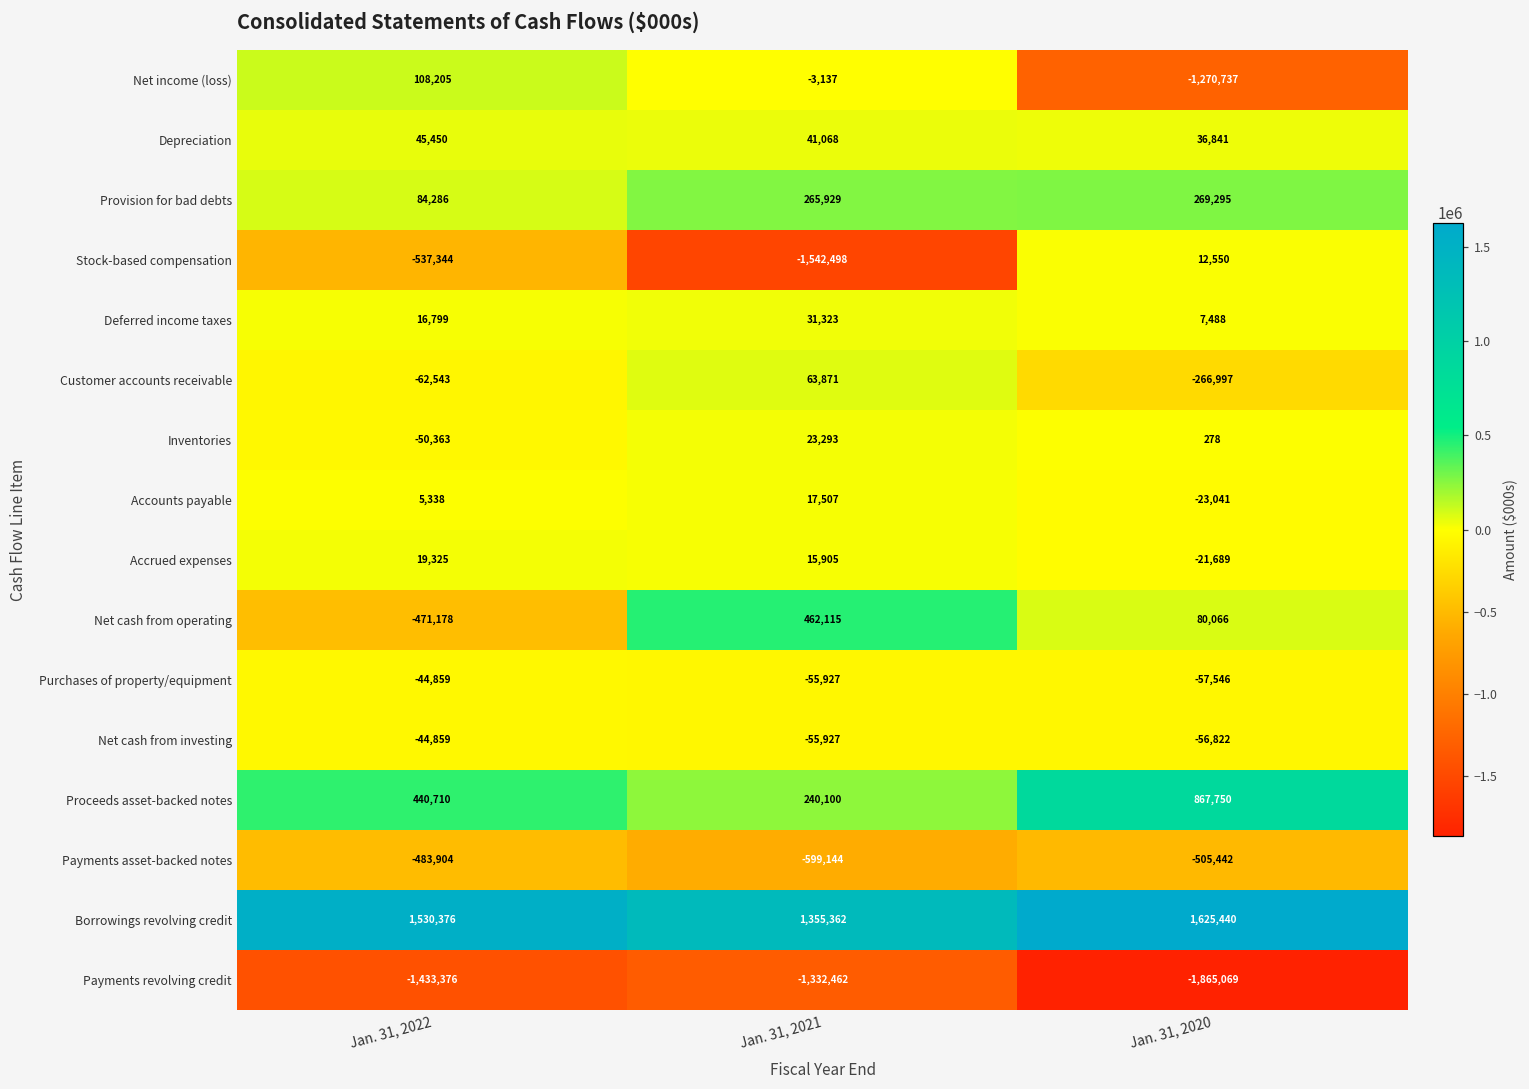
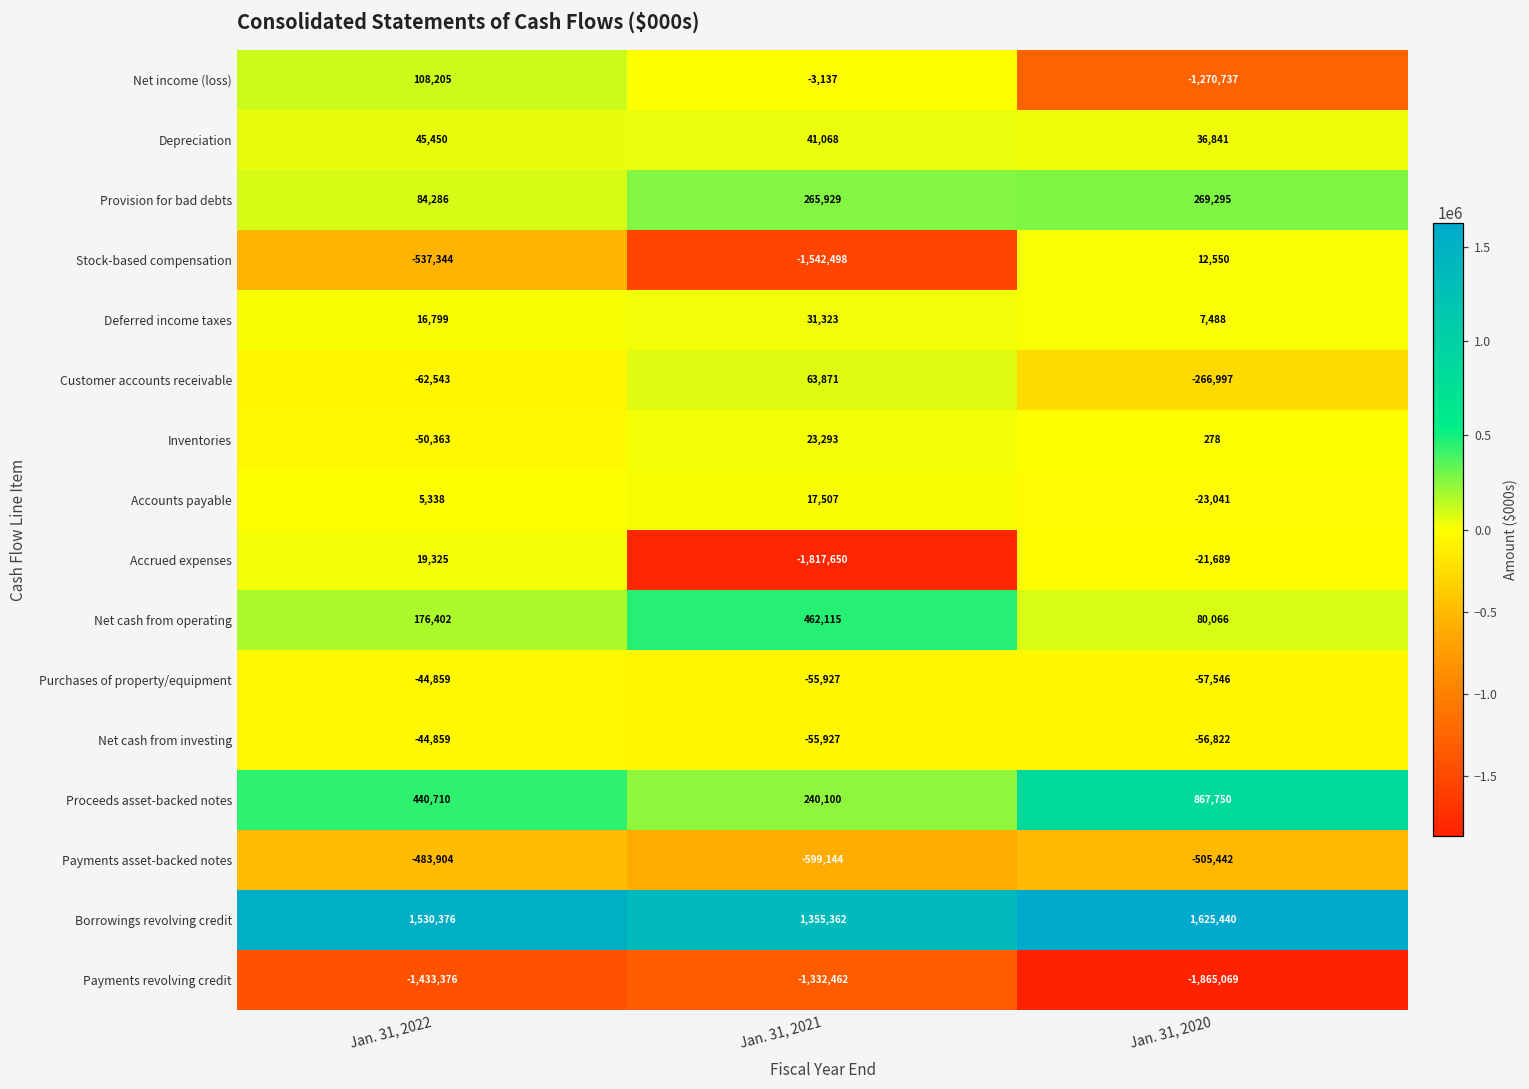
  {
    "Net income (loss)": {
      "Jan. 31, 2022": "108,205",
      "Jan. 31, 2021": "-3,137",
      "Jan. 31, 2020": "-1,270,737"
    },
    "Depreciation": {
      "Jan. 31, 2022": "45,450",
      "Jan. 31, 2021": "41,068",
      "Jan. 31, 2020": "36,841"
    },
    "Provision for bad debts": {
      "Jan. 31, 2022": "84,286",
      "Jan. 31, 2021": "265,929",
      "Jan. 31, 2020": "269,295"
    },
    "Stock-based compensation": {
      "Jan. 31, 2022": "-537,344",
      "Jan. 31, 2021": "-1,542,498",
      "Jan. 31, 2020": "12,550"
    },
    "Deferred income taxes": {
      "Jan. 31, 2022": "16,799",
      "Jan. 31, 2021": "31,323",
      "Jan. 31, 2020": "7,488"
    },
    "Customer accounts receivable": {
      "Jan. 31, 2022": "-62,543",
      "Jan. 31, 2021": "63,871",
      "Jan. 31, 2020": "-266,997"
    },
    "Inventories": {
      "Jan. 31, 2022": "-50,363",
      "Jan. 31, 2021": "23,293",
      "Jan. 31, 2020": "278"
    },
    "Accounts payable": {
      "Jan. 31, 2022": "5,338",
      "Jan. 31, 2021": "17,507",
      "Jan. 31, 2020": "-23,041"
    },
    "Accrued expenses": {
      "Jan. 31, 2022": "19,325",
-     "Jan. 31, 2021": "15,905",
+     "Jan. 31, 2021": "-1,817,650",
      "Jan. 31, 2020": "-21,689"
    },
    "Net cash from operating": {
-     "Jan. 31, 2022": "-471,178",
+     "Jan. 31, 2022": "176,402",
      "Jan. 31, 2021": "462,115",
      "Jan. 31, 2020": "80,066"
    },
    "Purchases of property/equipment": {
      "Jan. 31, 2022": "-44,859",
      "Jan. 31, 2021": "-55,927",
      "Jan. 31, 2020": "-57,546"
    },
    "Net cash from investing": {
      "Jan. 31, 2022": "-44,859",
      "Jan. 31, 2021": "-55,927",
      "Jan. 31, 2020": "-56,822"
    },
    "Proceeds asset-backed notes": {
      "Jan. 31, 2022": "440,710",
      "Jan. 31, 2021": "240,100",
      "Jan. 31, 2020": "867,750"
    },
    "Payments asset-backed notes": {
      "Jan. 31, 2022": "-483,904",
      "Jan. 31, 2021": "-599,144",
      "Jan. 31, 2020": "-505,442"
    },
    "Borrowings revolving credit": {
      "Jan. 31, 2022": "1,530,376",
      "Jan. 31, 2021": "1,355,362",
      "Jan. 31, 2020": "1,625,440"
    },
    "Payments revolving credit": {
      "Jan. 31, 2022": "-1,433,376",
      "Jan. 31, 2021": "-1,332,462",
      "Jan. 31, 2020": "-1,865,069"
    }
  }
